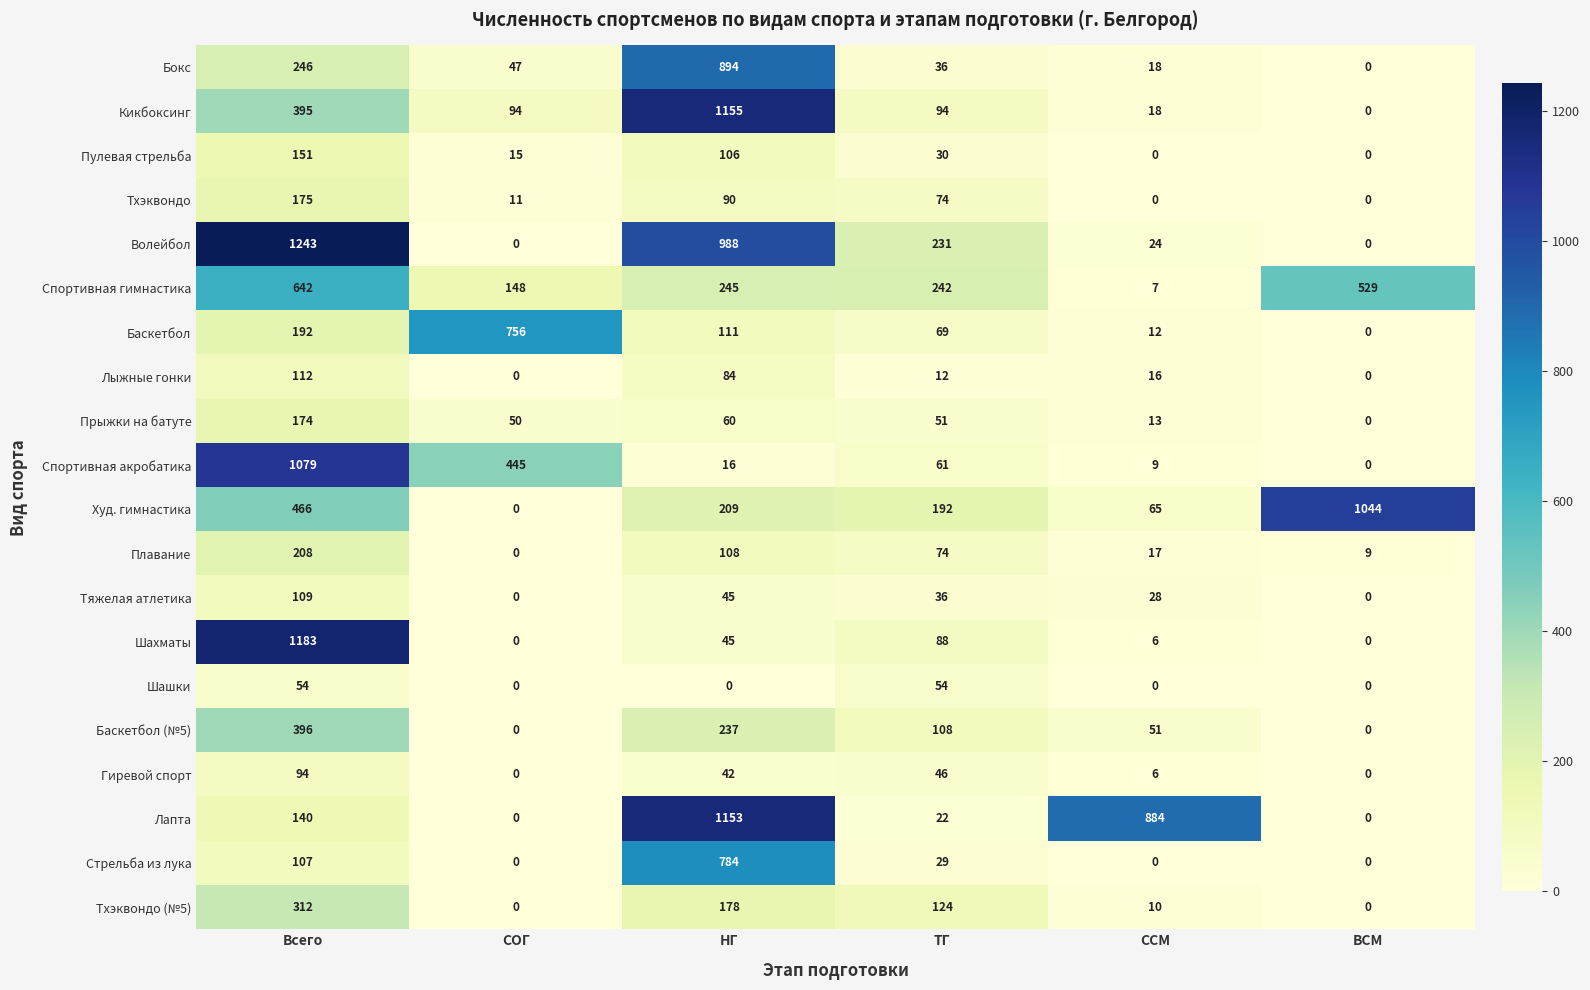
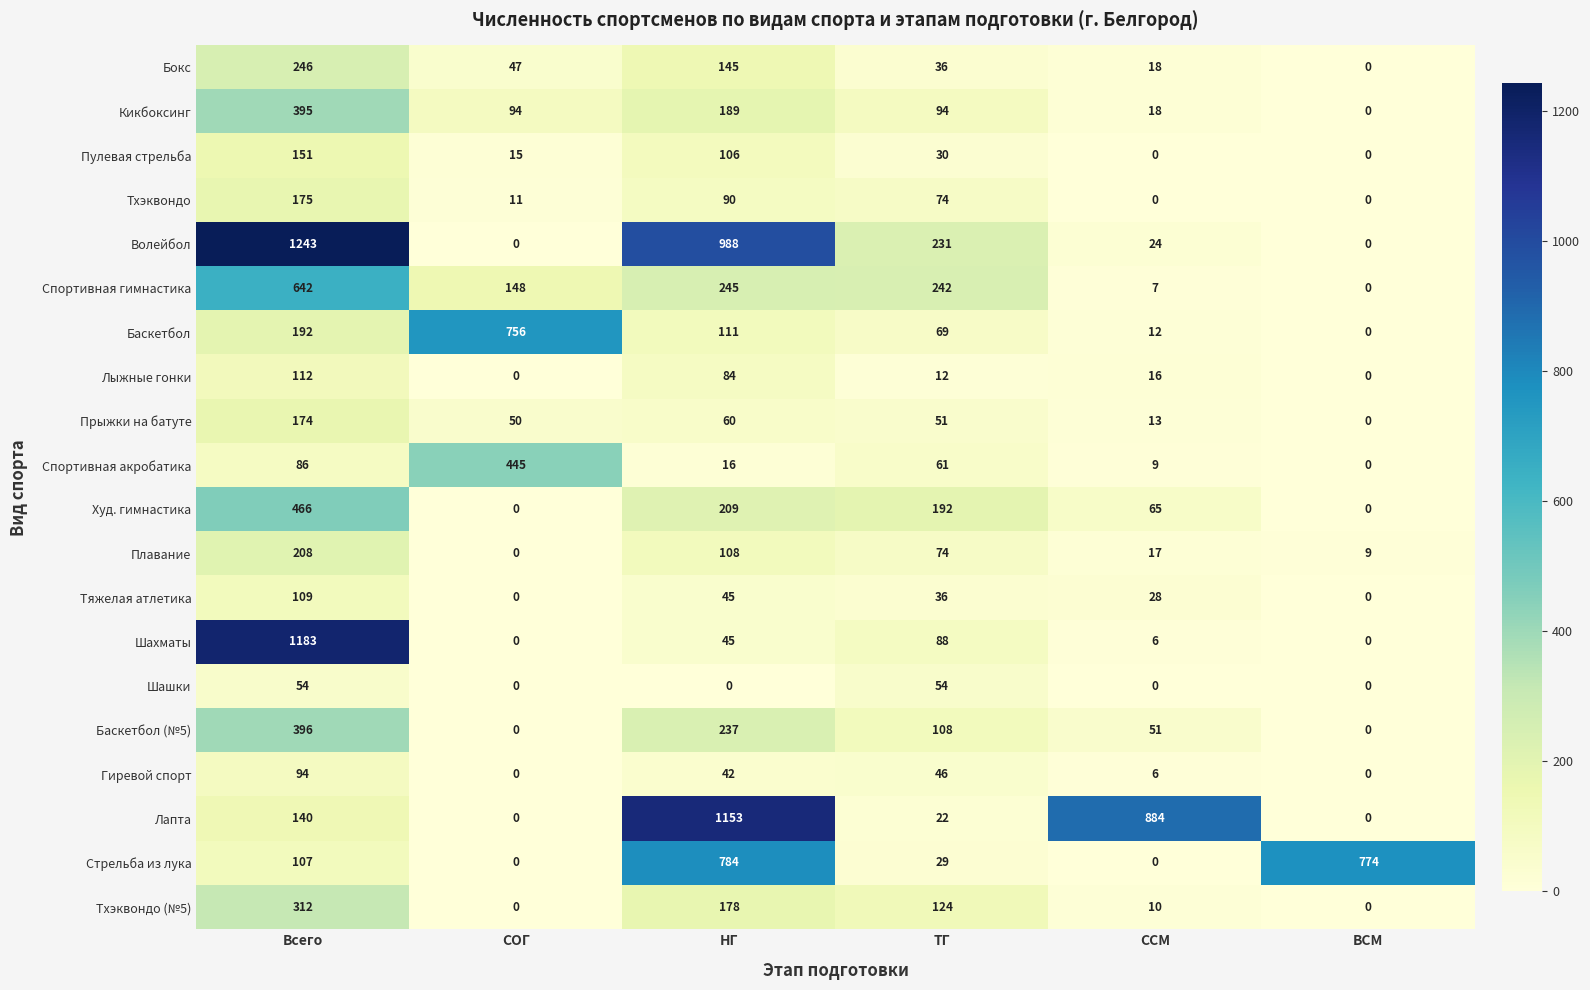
  {
    "Бокс": {
      "Всего": 246,
      "СОГ": 47,
-     "НГ": 894,
+     "НГ": 145,
      "ТГ": 36,
      "ССМ": 18,
      "ВСМ": 0
    },
    "Кикбоксинг": {
      "Всего": 395,
      "СОГ": 94,
-     "НГ": 1155,
+     "НГ": 189,
      "ТГ": 94,
      "ССМ": 18,
      "ВСМ": 0
    },
    "Пулевая стрельба": {
      "Всего": 151,
      "СОГ": 15,
      "НГ": 106,
      "ТГ": 30,
      "ССМ": 0,
      "ВСМ": 0
    },
    "Тхэквондо": {
      "Всего": 175,
      "СОГ": 11,
      "НГ": 90,
      "ТГ": 74,
      "ССМ": 0,
      "ВСМ": 0
    },
    "Волейбол": {
      "Всего": 1243,
      "СОГ": 0,
      "НГ": 988,
      "ТГ": 231,
      "ССМ": 24,
      "ВСМ": 0
    },
    "Спортивная гимнастика": {
      "Всего": 642,
      "СОГ": 148,
      "НГ": 245,
      "ТГ": 242,
      "ССМ": 7,
-     "ВСМ": 529
+     "ВСМ": 0
    },
    "Баскетбол": {
      "Всего": 192,
      "СОГ": 756,
      "НГ": 111,
      "ТГ": 69,
      "ССМ": 12,
      "ВСМ": 0
    },
    "Лыжные гонки": {
      "Всего": 112,
      "СОГ": 0,
      "НГ": 84,
      "ТГ": 12,
      "ССМ": 16,
      "ВСМ": 0
    },
    "Прыжки на батуте": {
      "Всего": 174,
      "СОГ": 50,
      "НГ": 60,
      "ТГ": 51,
      "ССМ": 13,
      "ВСМ": 0
    },
    "Спортивная акробатика": {
-     "Всего": 1079,
+     "Всего": 86,
      "СОГ": 445,
      "НГ": 16,
      "ТГ": 61,
      "ССМ": 9,
      "ВСМ": 0
    },
    "Худ. гимнастика": {
      "Всего": 466,
      "СОГ": 0,
      "НГ": 209,
      "ТГ": 192,
      "ССМ": 65,
-     "ВСМ": 1044
+     "ВСМ": 0
    },
    "Плавание": {
      "Всего": 208,
      "СОГ": 0,
      "НГ": 108,
      "ТГ": 74,
      "ССМ": 17,
      "ВСМ": 9
    },
    "Тяжелая атлетика": {
      "Всего": 109,
      "СОГ": 0,
      "НГ": 45,
      "ТГ": 36,
      "ССМ": 28,
      "ВСМ": 0
    },
    "Шахматы": {
      "Всего": 1183,
      "СОГ": 0,
      "НГ": 45,
      "ТГ": 88,
      "ССМ": 6,
      "ВСМ": 0
    },
    "Шашки": {
      "Всего": 54,
      "СОГ": 0,
      "НГ": 0,
      "ТГ": 54,
      "ССМ": 0,
      "ВСМ": 0
    },
    "Баскетбол (№5)": {
      "Всего": 396,
      "СОГ": 0,
      "НГ": 237,
      "ТГ": 108,
      "ССМ": 51,
      "ВСМ": 0
    },
    "Гиревой спорт": {
      "Всего": 94,
      "СОГ": 0,
      "НГ": 42,
      "ТГ": 46,
      "ССМ": 6,
      "ВСМ": 0
    },
    "Лапта": {
      "Всего": 140,
      "СОГ": 0,
      "НГ": 1153,
      "ТГ": 22,
      "ССМ": 884,
      "ВСМ": 0
    },
    "Стрельба из лука": {
      "Всего": 107,
      "СОГ": 0,
      "НГ": 784,
      "ТГ": 29,
      "ССМ": 0,
-     "ВСМ": 0
+     "ВСМ": 774
    },
    "Тхэквондо (№5)": {
      "Всего": 312,
      "СОГ": 0,
      "НГ": 178,
      "ТГ": 124,
      "ССМ": 10,
      "ВСМ": 0
    }
  }
